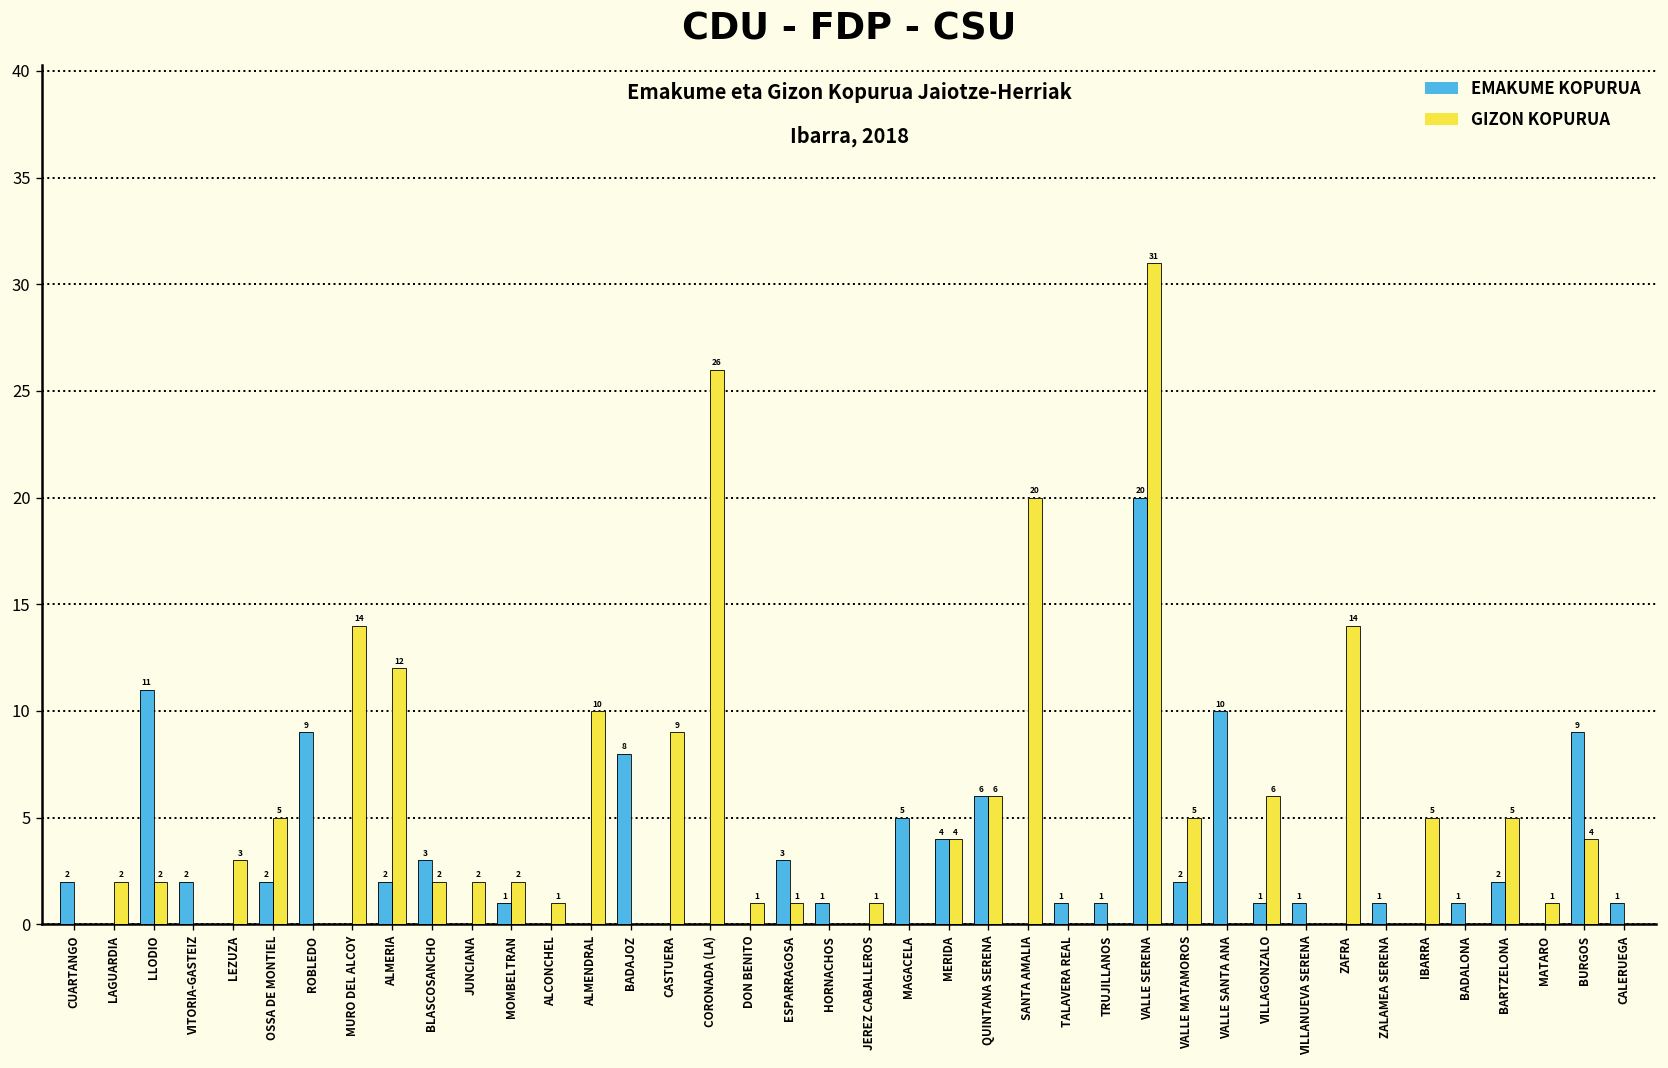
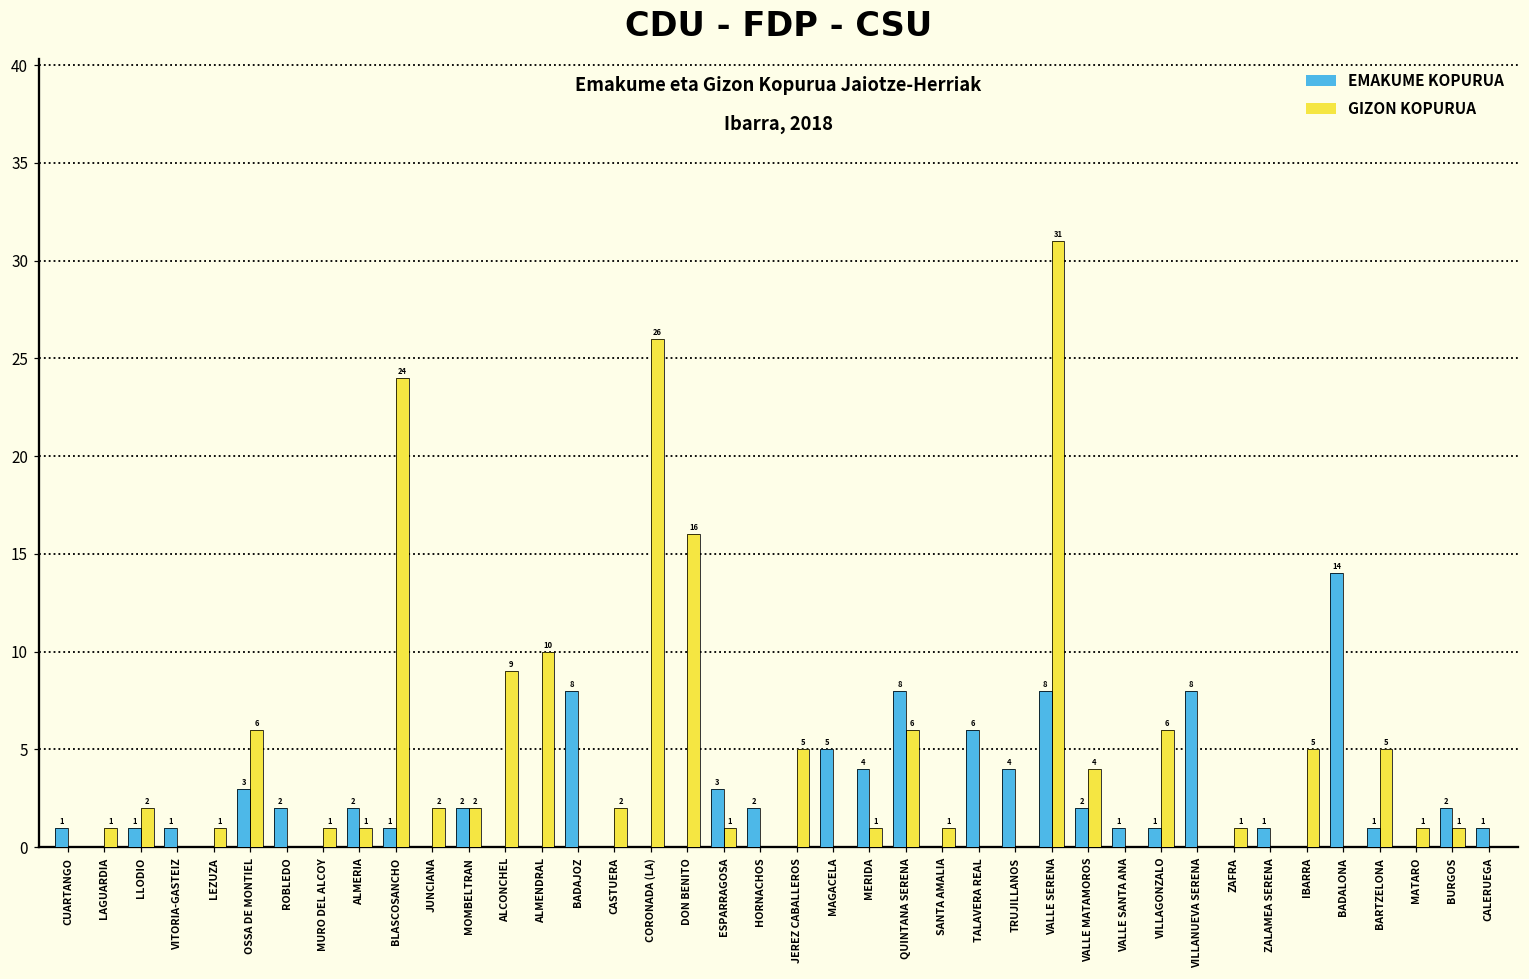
  {
    "EMAKUME KOPURUA": {
-     "CUARTANGO": 2,
-     "LLODIO": 11,
-     "VITORIA-GASTEIZ": 2,
-     "OSSA DE MONTIEL": 2,
-     "ROBLEDO": 9,
+     "CUARTANGO": 1,
+     "LLODIO": 1,
+     "VITORIA-GASTEIZ": 1,
+     "OSSA DE MONTIEL": 3,
+     "ROBLEDO": 2,
      "ALMERIA": 2,
-     "BLASCOSANCHO": 3,
-     "MOMBELTRAN": 1,
+     "BLASCOSANCHO": 1,
+     "MOMBELTRAN": 2,
      "BADAJOZ": 8,
      "ESPARRAGOSA": 3,
-     "HORNACHOS": 1,
+     "HORNACHOS": 2,
      "MAGACELA": 5,
      "MERIDA": 4,
-     "QUINTANA SERENA": 6,
-     "TALAVERA REAL": 1,
-     "TRUJILLANOS": 1,
-     "VALLE SERENA": 20,
+     "QUINTANA SERENA": 8,
+     "TALAVERA REAL": 6,
+     "TRUJILLANOS": 4,
+     "VALLE SERENA": 8,
      "VALLE MATAMOROS": 2,
-     "VALLE SANTA ANA": 10,
+     "VALLE SANTA ANA": 1,
      "VILLAGONZALO": 1,
-     "VILLANUEVA SERENA": 1,
+     "VILLANUEVA SERENA": 8,
      "ZALAMEA SERENA": 1,
-     "BADALONA": 1,
-     "BARTZELONA": 2,
-     "BURGOS": 9,
+     "BADALONA": 14,
+     "BARTZELONA": 1,
+     "BURGOS": 2,
      "CALERUEGA": 1
    },
    "GIZON KOPURUA": {
-     "LAGUARDIA": 2,
+     "LAGUARDIA": 1,
      "LLODIO": 2,
-     "LEZUZA": 3,
-     "OSSA DE MONTIEL": 5,
-     "MURO DEL ALCOY": 14,
-     "ALMERIA": 12,
-     "BLASCOSANCHO": 2,
+     "LEZUZA": 1,
+     "OSSA DE MONTIEL": 6,
+     "MURO DEL ALCOY": 1,
+     "ALMERIA": 1,
+     "BLASCOSANCHO": 24,
      "JUNCIANA": 2,
      "MOMBELTRAN": 2,
-     "ALCONCHEL": 1,
+     "ALCONCHEL": 9,
      "ALMENDRAL": 10,
-     "CASTUERA": 9,
+     "CASTUERA": 2,
      "CORONADA (LA)": 26,
-     "DON BENITO": 1,
+     "DON BENITO": 16,
      "ESPARRAGOSA": 1,
-     "JEREZ CABALLEROS": 1,
-     "MERIDA": 4,
+     "JEREZ CABALLEROS": 5,
+     "MERIDA": 1,
      "QUINTANA SERENA": 6,
-     "SANTA AMALIA": 20,
+     "SANTA AMALIA": 1,
      "VALLE SERENA": 31,
-     "VALLE MATAMOROS": 5,
+     "VALLE MATAMOROS": 4,
      "VILLAGONZALO": 6,
-     "ZAFRA": 14,
+     "ZAFRA": 1,
      "IBARRA": 5,
      "BARTZELONA": 5,
      "MATARO": 1,
-     "BURGOS": 4
+     "BURGOS": 1
    }
  }
